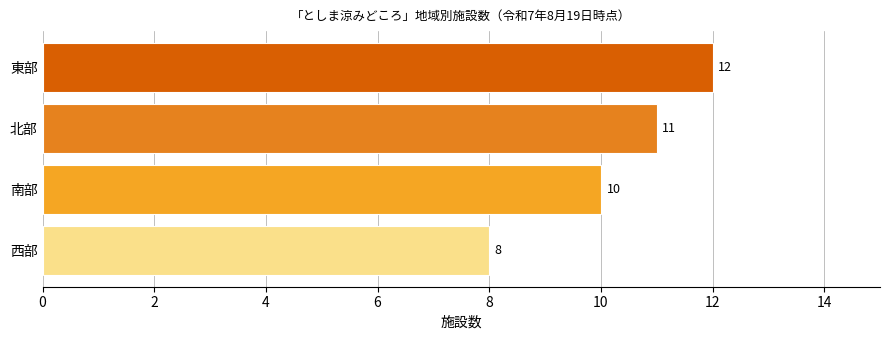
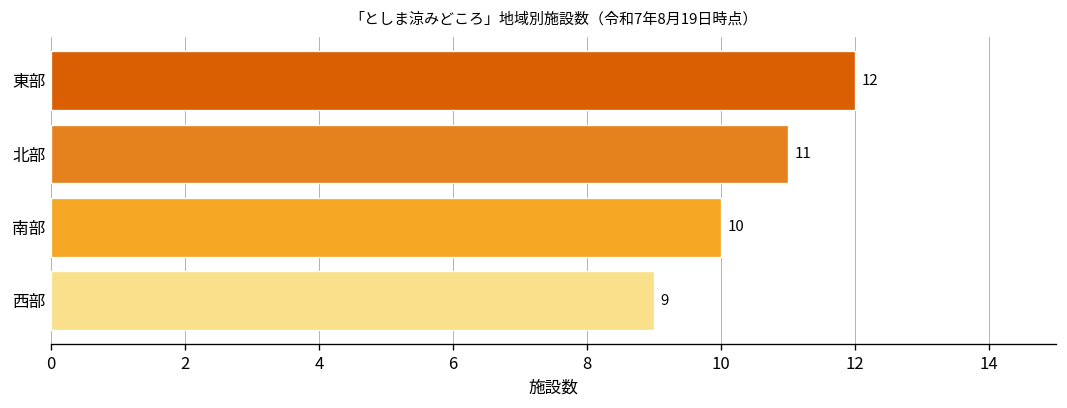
  {
    "東部": 12,
    "北部": 11,
    "南部": 10,
-   "西部": 8
+   "西部": 9
  }
